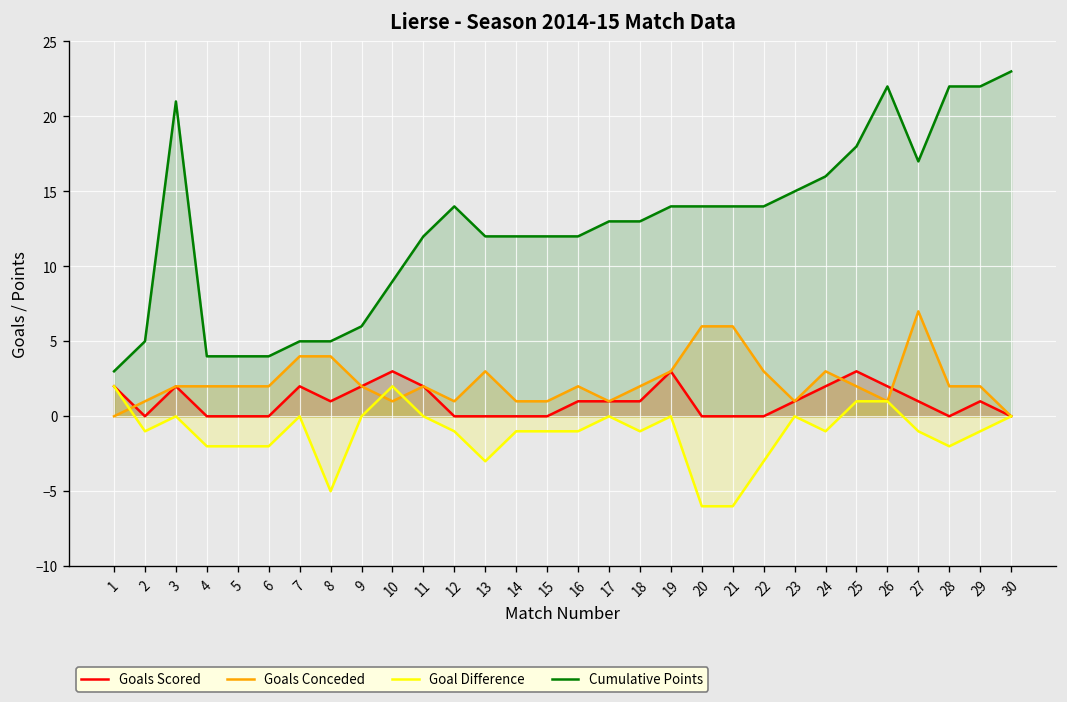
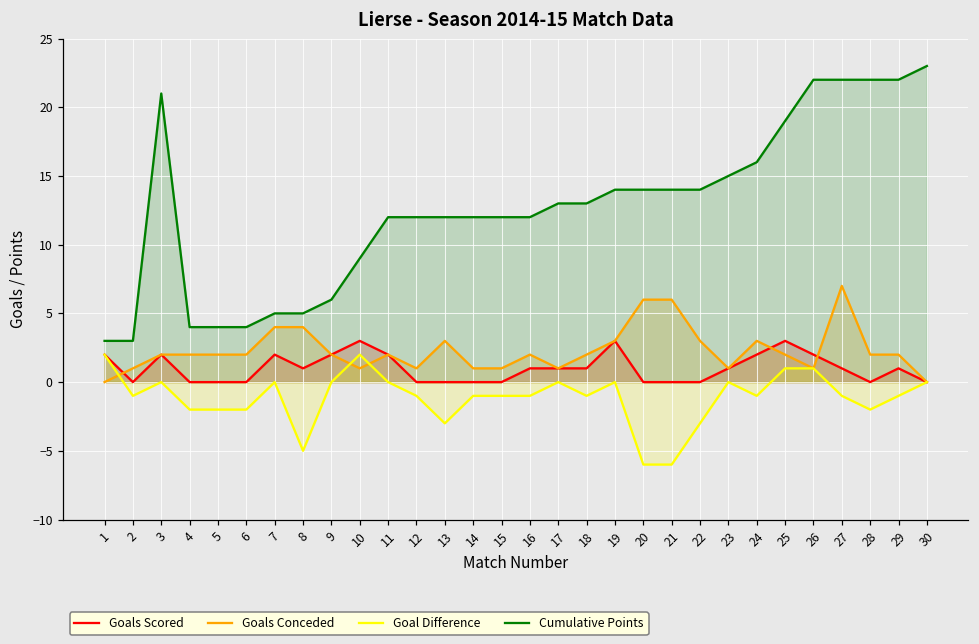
  {
    "Goals Scored": {
      "7": 2,
      "8": 1,
      "10": 3,
      "16": 1,
      "18": 1,
      "24": 2,
      "25": 3,
      "26": 2,
      "27": 1,
      "29": 1
    },
    "Goals Conceded": {
      "1": 0,
      "2": 1,
      "4": 2,
      "5": 2,
      "6": 2,
      "7": 4,
      "8": 4,
      "10": 1,
      "12": 1,
      "13": 3,
      "14": 1,
      "15": 1,
      "16": 2,
      "18": 2,
      "20": 6,
      "21": 6,
      "22": 3,
      "24": 3,
      "25": 2,
      "27": 7,
      "28": 2,
      "29": 2
    },
    "Cumulative Points": {
      "1": 3,
-     "2": 5,
+     "2": 3,
      "3": 21,
      "4": 4,
      "5": 4,
      "6": 4,
      "7": 5,
      "8": 5,
      "9": 6,
      "10": 9,
      "11": 12,
-     "12": 14,
+     "12": 12,
      "13": 12,
      "14": 12,
      "15": 12,
      "16": 12,
      "17": 13,
      "18": 13,
      "19": 14,
      "20": 14,
      "21": 14,
      "22": 14,
      "23": 15,
      "24": 16,
-     "25": 18,
+     "25": 19,
      "26": 22,
-     "27": 17,
+     "27": 22,
      "28": 22,
      "29": 22,
      "30": 23
    }
  }
